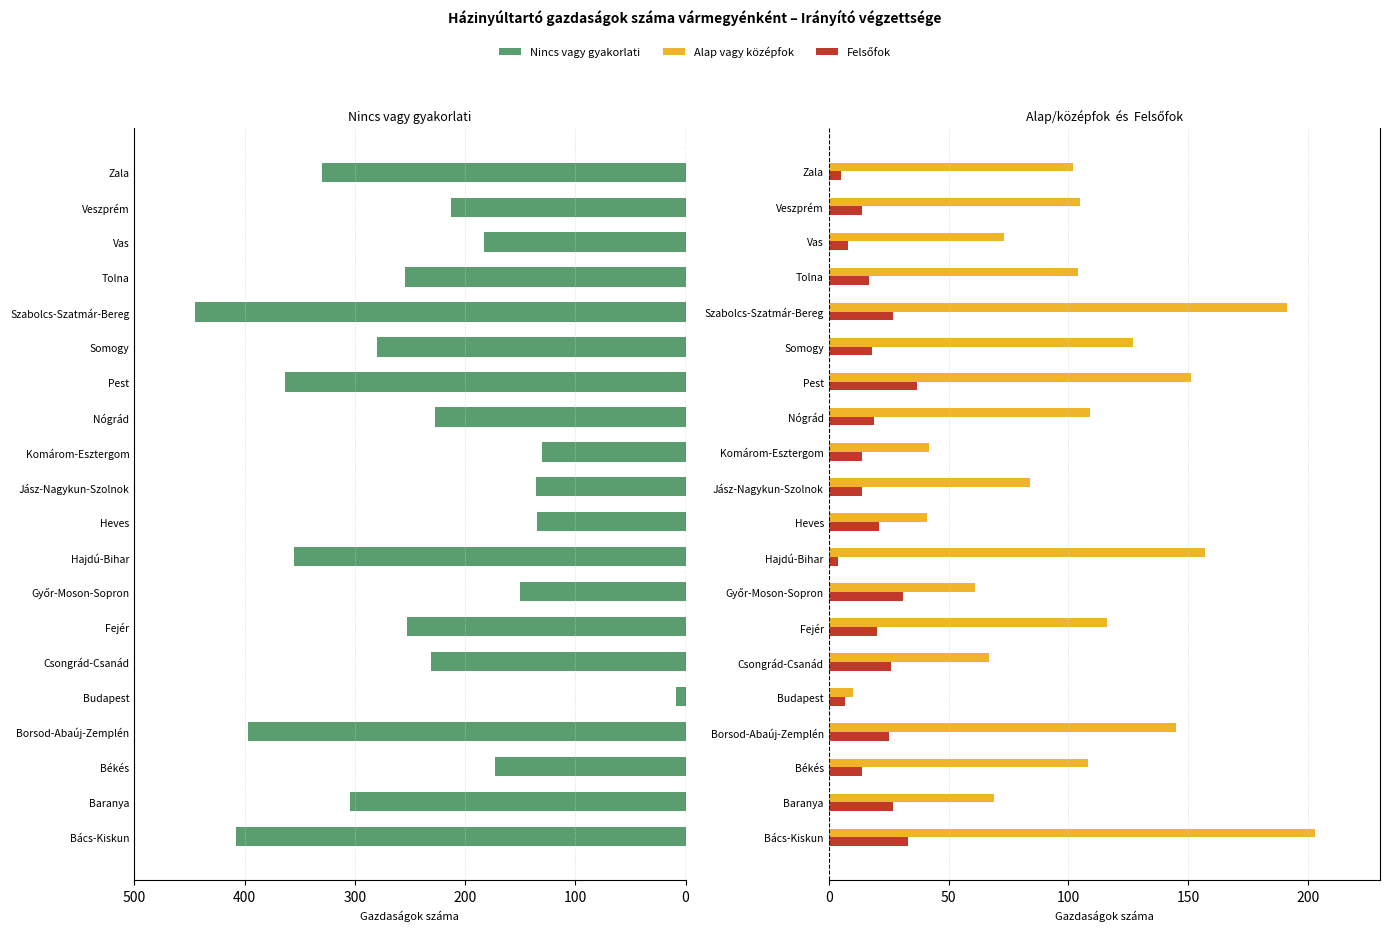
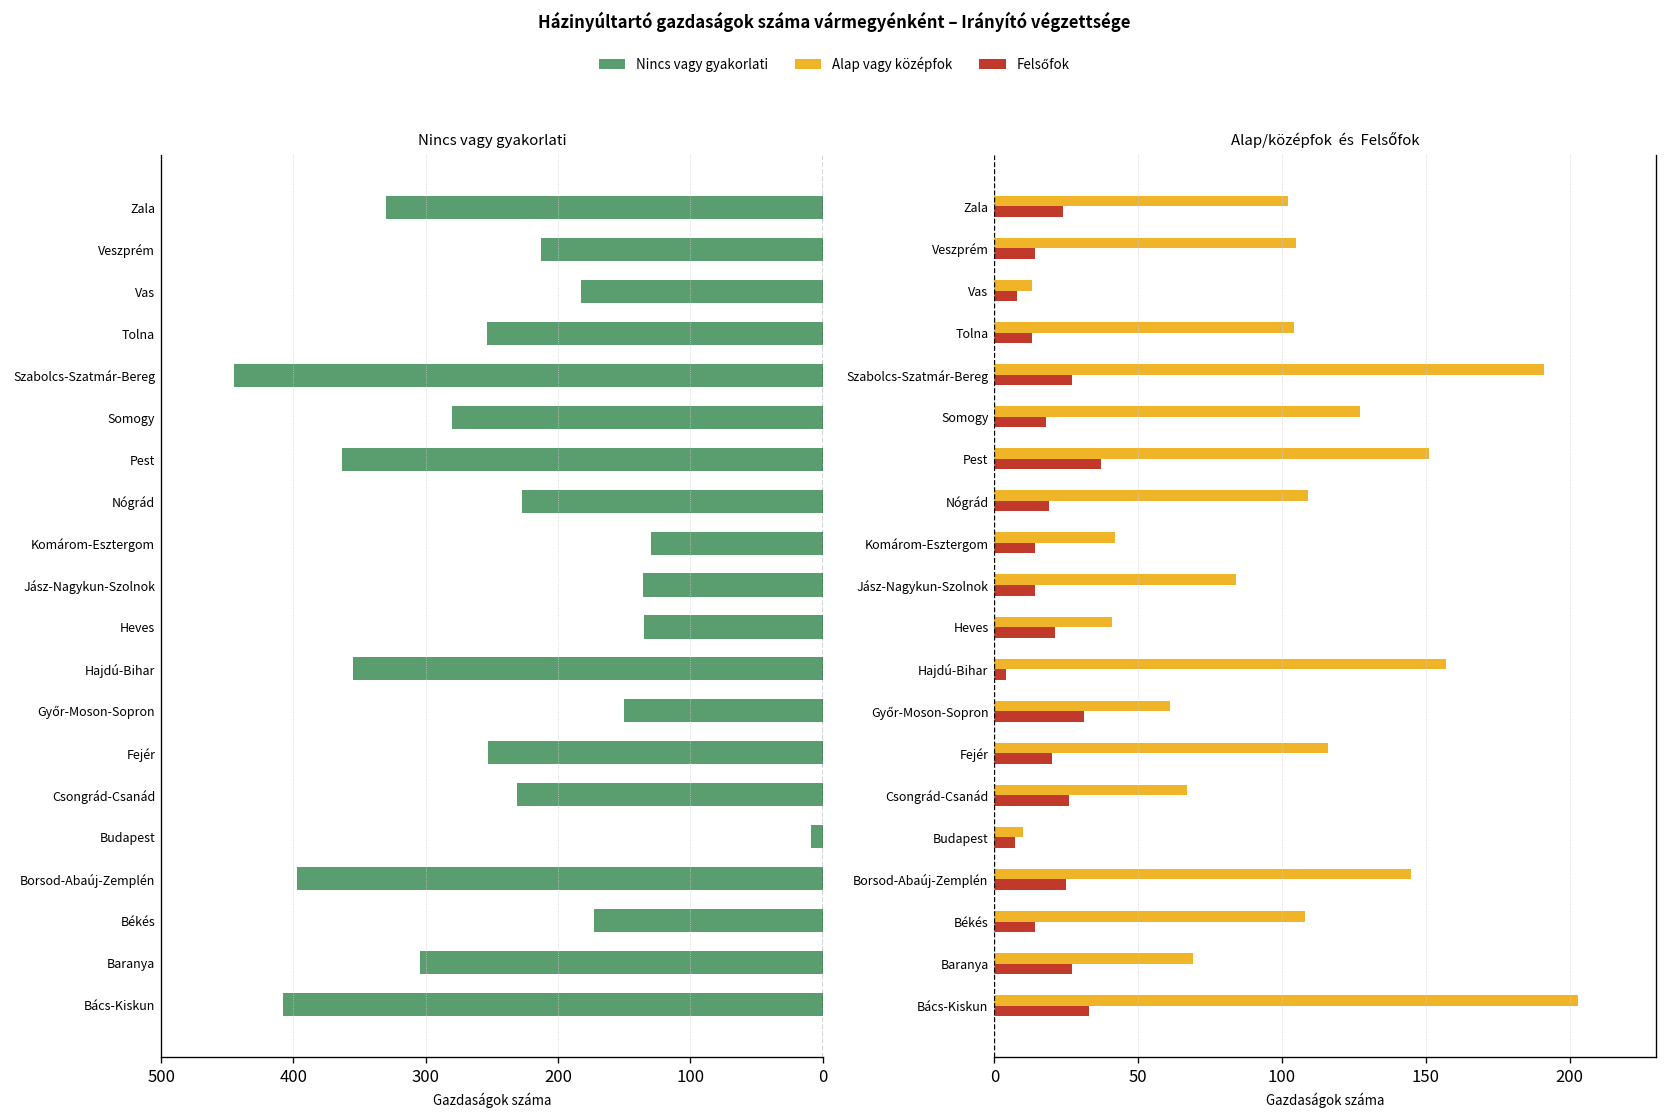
  {
    "Nincs vagy gyakorlati": {
      "Zala": 330,
      "Veszprém": 213,
      "Vas": 183,
      "Tolna": 254,
      "Szabolcs-Szatmár-Bereg": 445,
      "Somogy": 280,
      "Pest": 363,
      "Nógrád": 227,
      "Komárom-Esztergom": 130,
      "Jász-Nagykun-Szolnok": 136,
      "Heves": 135,
      "Hajdú-Bihar": 355,
      "Győr-Moson-Sopron": 150,
      "Fejér": 253,
      "Csongrád-Csanád": 231,
      "Budapest": 9,
      "Borsod-Abaúj-Zemplén": 397,
      "Békés": 173,
      "Baranya": 304,
      "Bács-Kiskun": 408
    },
    "Alap/középfok és Felsőfok": {
      "Alap vagy középfok": {
        "Zala": 102,
        "Veszprém": 105,
-       "Vas": 73,
+       "Vas": 13,
        "Tolna": 104,
        "Szabolcs-Szatmár-Bereg": 191,
        "Somogy": 127,
        "Pest": 151,
        "Nógrád": 109,
        "Komárom-Esztergom": 42,
        "Jász-Nagykun-Szolnok": 84,
        "Heves": 41,
        "Hajdú-Bihar": 157,
        "Győr-Moson-Sopron": 61,
        "Fejér": 116,
        "Csongrád-Csanád": 67,
        "Budapest": 10,
        "Borsod-Abaúj-Zemplén": 145,
        "Békés": 108,
        "Baranya": 69,
        "Bács-Kiskun": 203
      },
      "Felsőfok": {
-       "Zala": 5,
+       "Zala": 24,
        "Veszprém": 14,
        "Vas": 8,
-       "Tolna": 17,
+       "Tolna": 13,
        "Szabolcs-Szatmár-Bereg": 27,
        "Somogy": 18,
        "Pest": 37,
        "Nógrád": 19,
        "Komárom-Esztergom": 14,
        "Jász-Nagykun-Szolnok": 14,
        "Heves": 21,
        "Hajdú-Bihar": 4,
        "Győr-Moson-Sopron": 31,
        "Fejér": 20,
        "Csongrád-Csanád": 26,
        "Budapest": 7,
        "Borsod-Abaúj-Zemplén": 25,
        "Békés": 14,
        "Baranya": 27,
        "Bács-Kiskun": 33
      }
    }
  }
